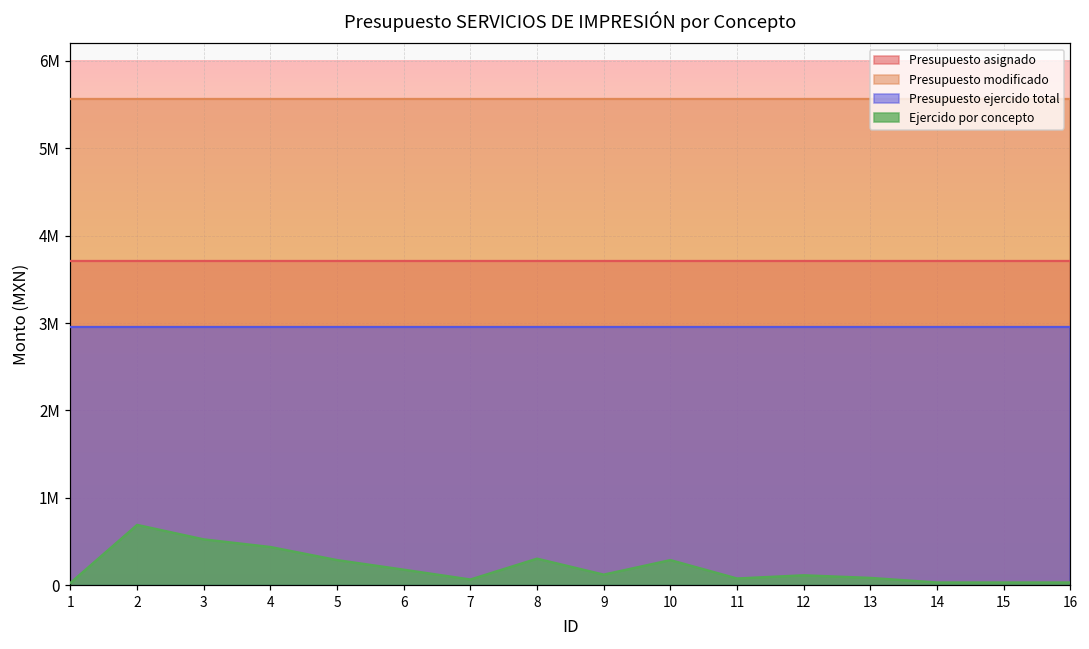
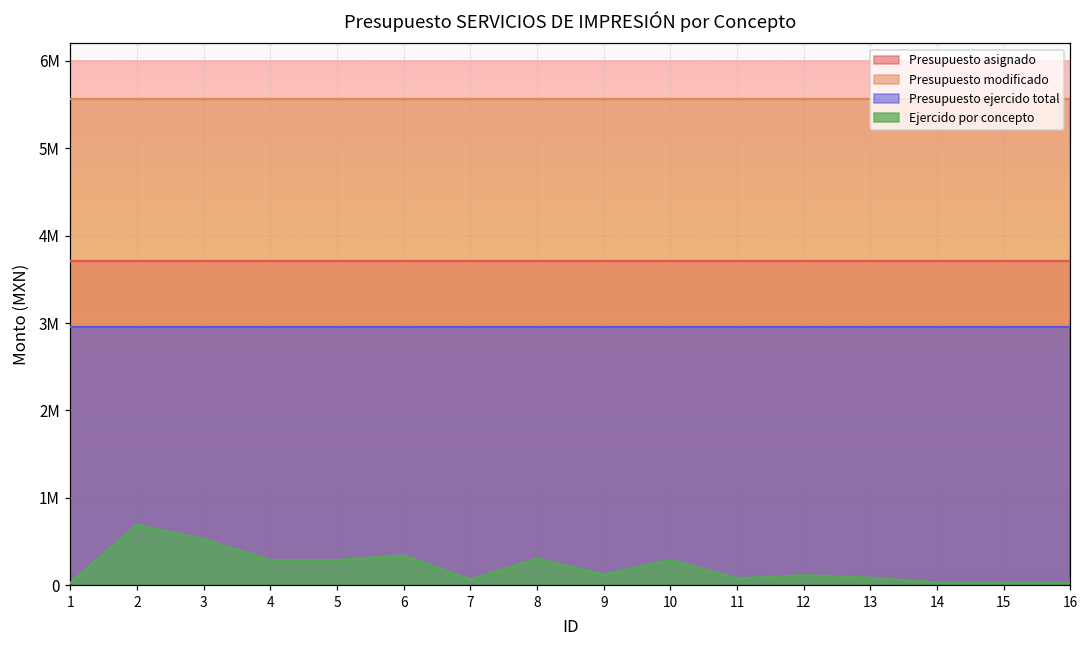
  {
    "Presupuesto ejercido total": {
      "1": 3000000,
      "2": 3000000,
      "3": 3000000,
      "4": 3000000,
      "5": 3000000,
      "6": 3000000,
      "7": 3000000,
      "8": 3000000,
      "9": 3000000,
      "10": 3000000,
      "11": 3000000,
      "12": 3000000,
      "13": 3000000,
      "14": 3000000,
      "15": 3000000,
      "16": 3000000
    },
    "Ejercido por concepto": {
      "1": 0,
      "2": 700000,
      "3": 500000,
-     "4": 400000,
+     "4": 300000,
      "5": 300000,
-     "6": 200000,
+     "6": 300000,
      "7": 100000,
      "8": 300000,
      "9": 100000,
      "10": 300000,
      "11": 100000,
      "12": 100000,
      "13": 100000,
      "14": 0,
      "15": 0,
      "16": 0
    }
  }
